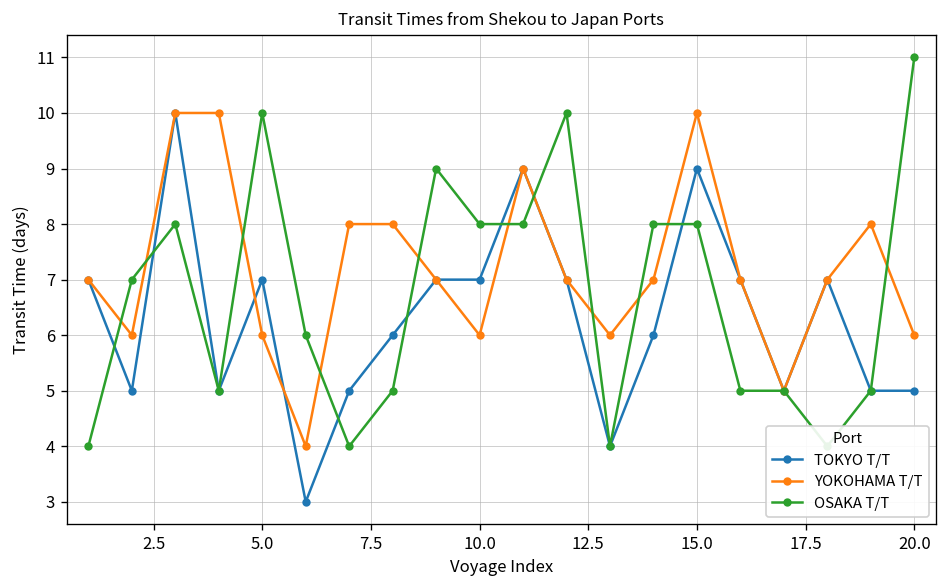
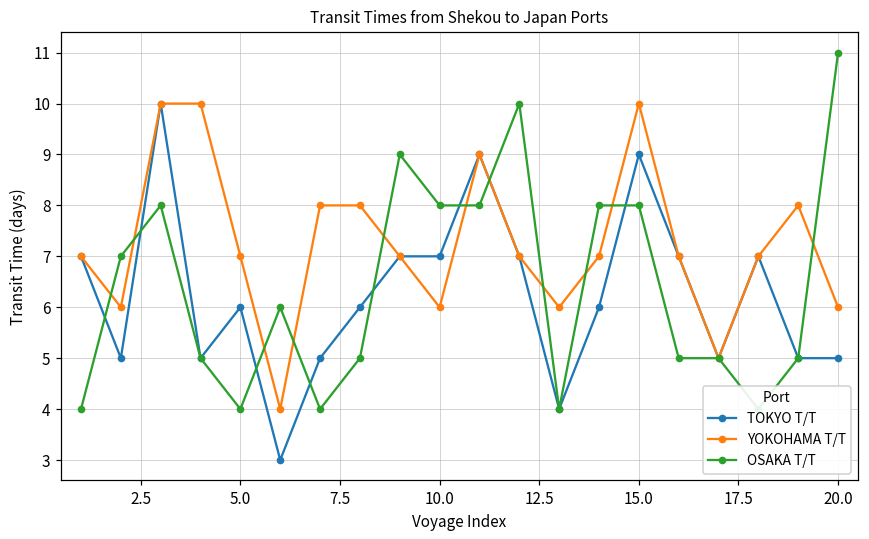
  {
    "TOKYO T/T": {
-     "5.0": 7,
+     "5.0": 6,
      "10.0": 7,
      "15.0": 9,
      "20.0": 5
    },
    "YOKOHAMA T/T": {
-     "5.0": 6,
+     "5.0": 7,
      "10.0": 6,
      "15.0": 10,
      "20.0": 6
    },
    "OSAKA T/T": {
-     "5.0": 10,
+     "5.0": 4,
      "10.0": 8,
      "15.0": 8,
      "20.0": 11
    }
  }
